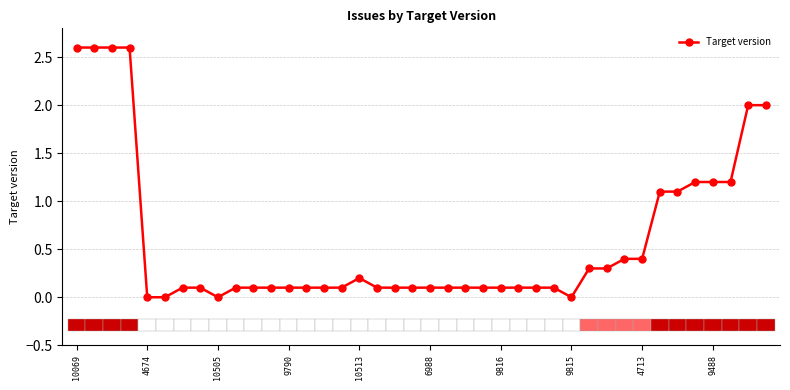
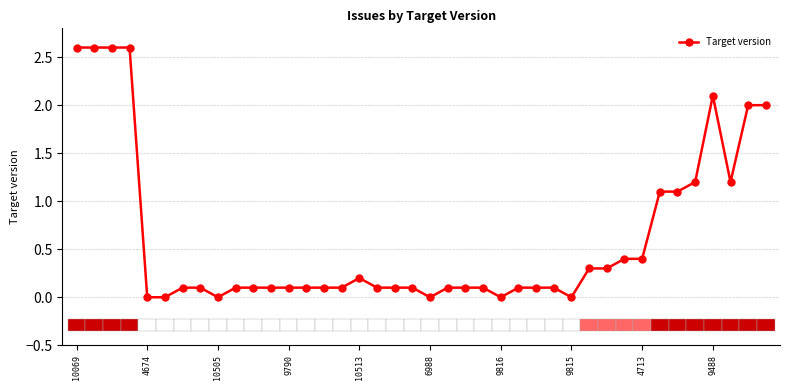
  {
    "10069": 2.6,
    "4674": 0.0,
    "10505": 0.0,
    "9790": 0.1,
    "10513": 0.2,
-   "6988": 0.1,
-   "9816": 0.1,
+   "6988": 0.0,
+   "9816": 0.0,
    "9815": 0.0,
    "4713": 0.4,
-   "9488": 1.2
+   "9488": 2.1
  }
